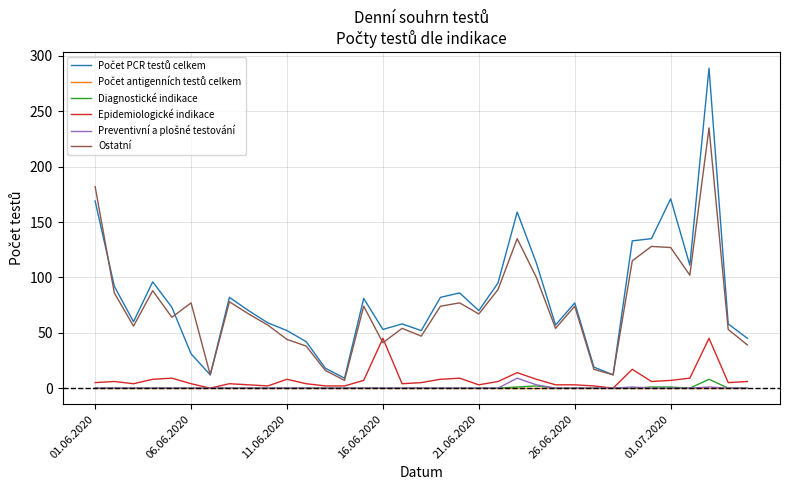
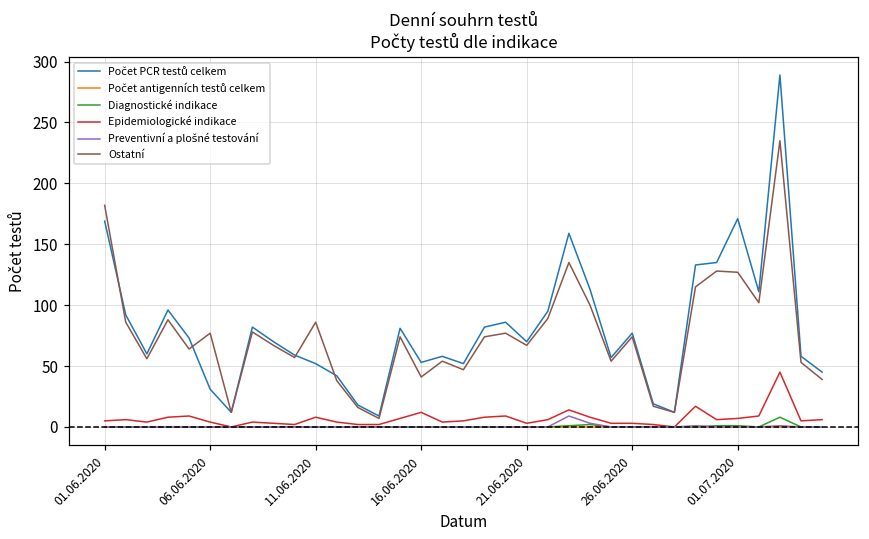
  {
    "Počet PCR testů celkem": {
      "01.06.2020": 169,
      "06.06.2020": 31,
      "11.06.2020": 52,
      "16.06.2020": 53,
      "21.06.2020": 70,
      "26.06.2020": 77,
      "01.07.2020": 171
    },
    "Epidemiologické indikace": {
      "01.06.2020": 5,
      "06.06.2020": 4,
      "11.06.2020": 8,
-     "16.06.2020": 45,
+     "16.06.2020": 12,
      "21.06.2020": 3,
      "26.06.2020": 3,
      "01.07.2020": 7
    },
    "Ostatní": {
      "01.06.2020": 182,
      "06.06.2020": 77,
-     "11.06.2020": 44,
+     "11.06.2020": 86,
      "16.06.2020": 41,
      "21.06.2020": 67,
      "26.06.2020": 74,
      "01.07.2020": 127
    }
  }
